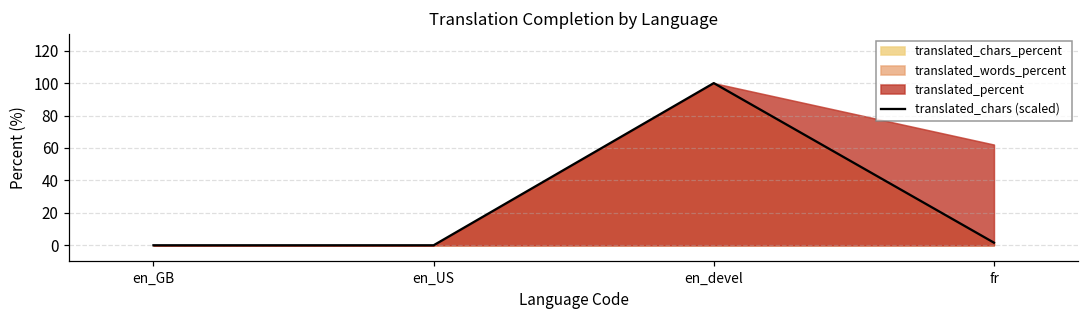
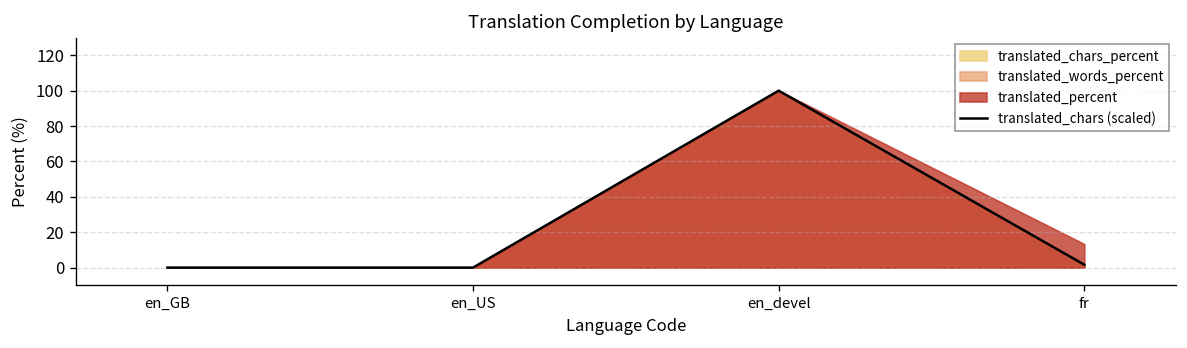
  {
    "translated_words_percent": {
      "fr": 2
    },
    "translated_percent": {
-     "fr": 62
+     "fr": 13
    }
  }
